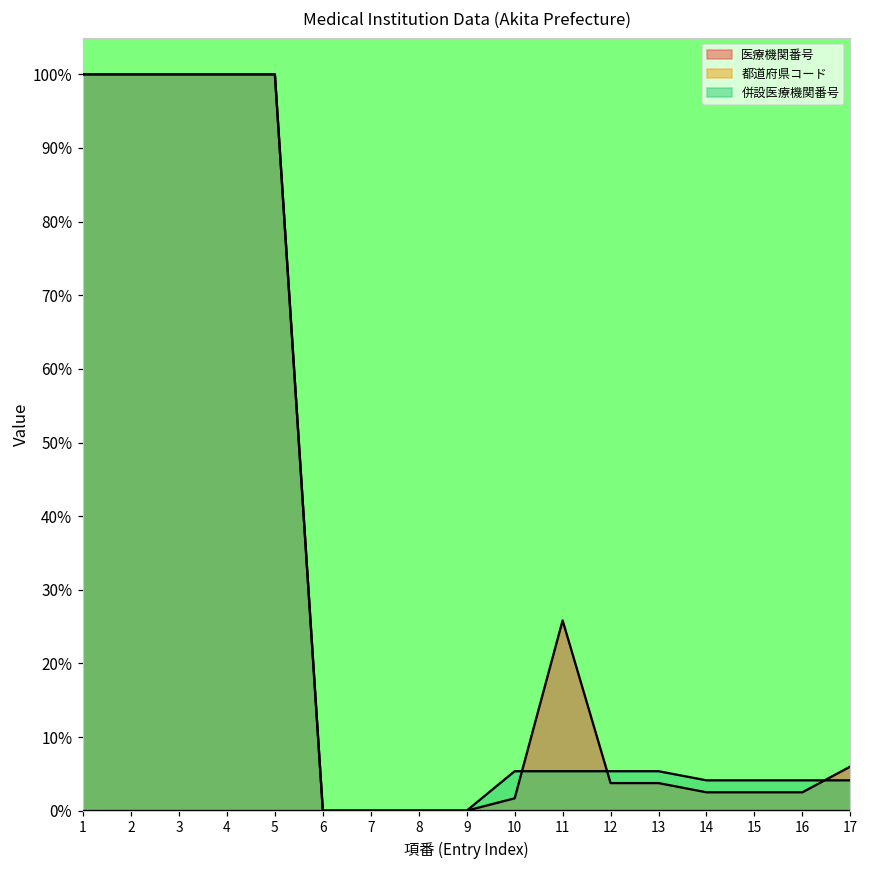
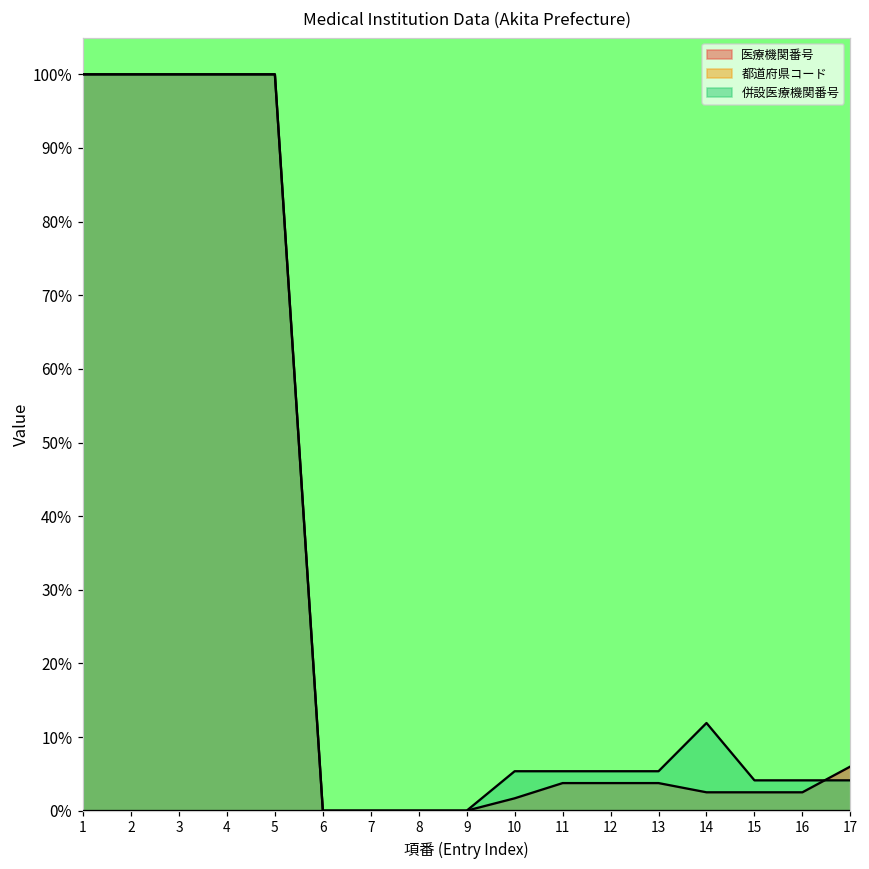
  {
    "医療機関番号": {
      "10": "2%",
-     "11": "26%",
+     "11": "4%",
      "12": "4%",
      "13": "4%",
      "14": "2%",
      "15": "2%",
      "16": "2%",
      "17": "6%"
    },
    "都道府県コード": {
      "1": "0%",
      "2": "0%",
      "3": "0%",
      "4": "0%",
      "5": "0%",
      "10": "0%",
      "11": "0%",
      "12": "0%",
      "13": "0%",
      "14": "0%",
      "15": "0%",
      "16": "0%",
      "17": "0%"
    },
    "併設医療機関番号": {
      "10": "5%",
      "11": "5%",
      "12": "5%",
      "13": "5%",
-     "14": "4%",
+     "14": "12%",
      "15": "4%",
      "16": "4%",
      "17": "4%"
    }
  }
